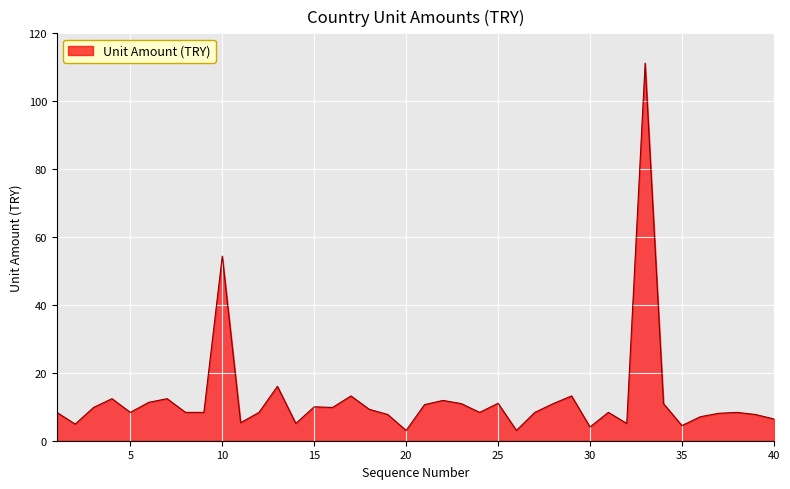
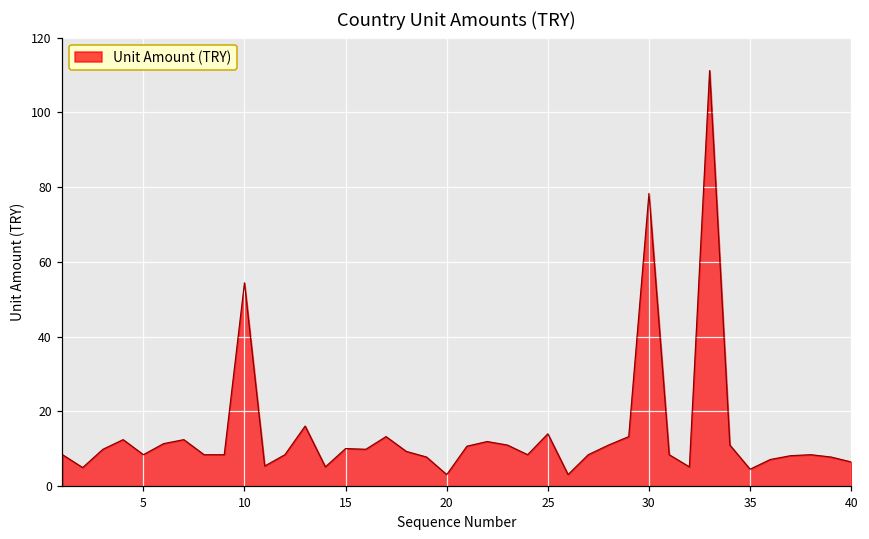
  {
    "5": 8,
    "10": 54,
    "15": 10,
    "20": 3,
-   "25": 11,
-   "30": 4,
+   "25": 14,
+   "30": 78,
    "35": 4,
    "40": 6
  }
